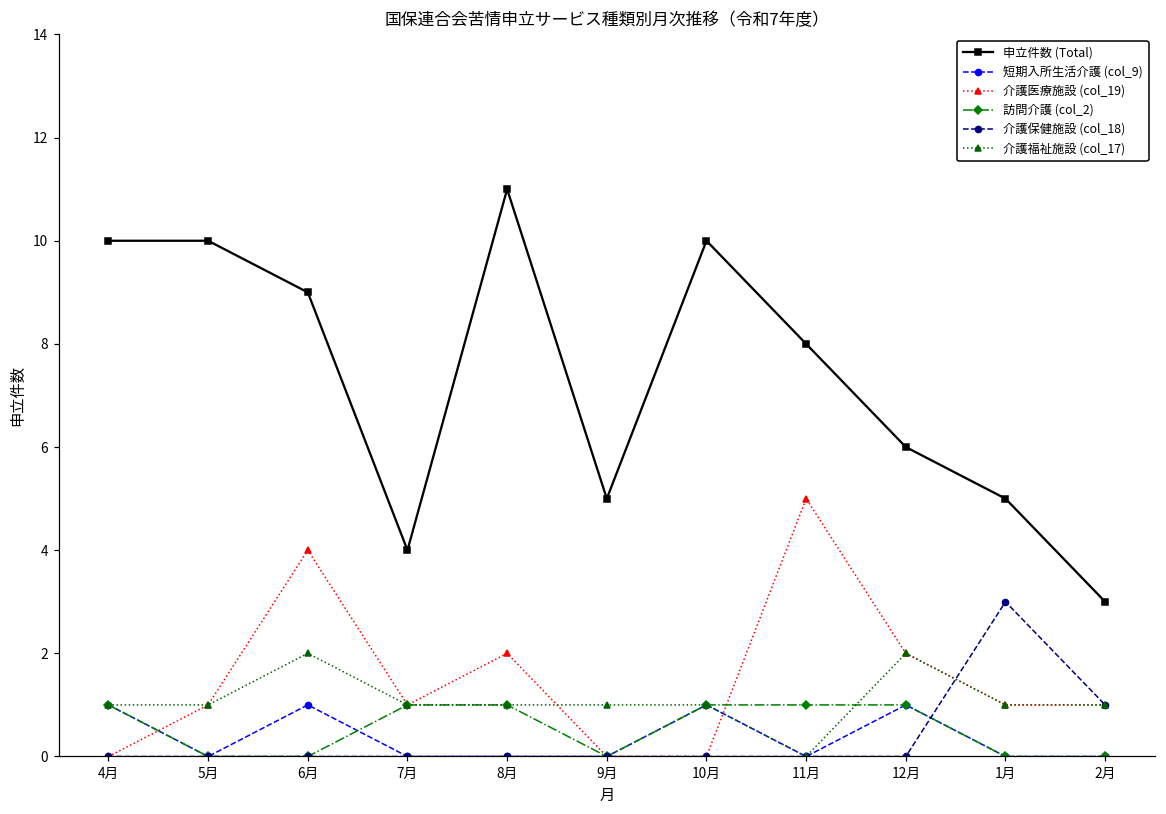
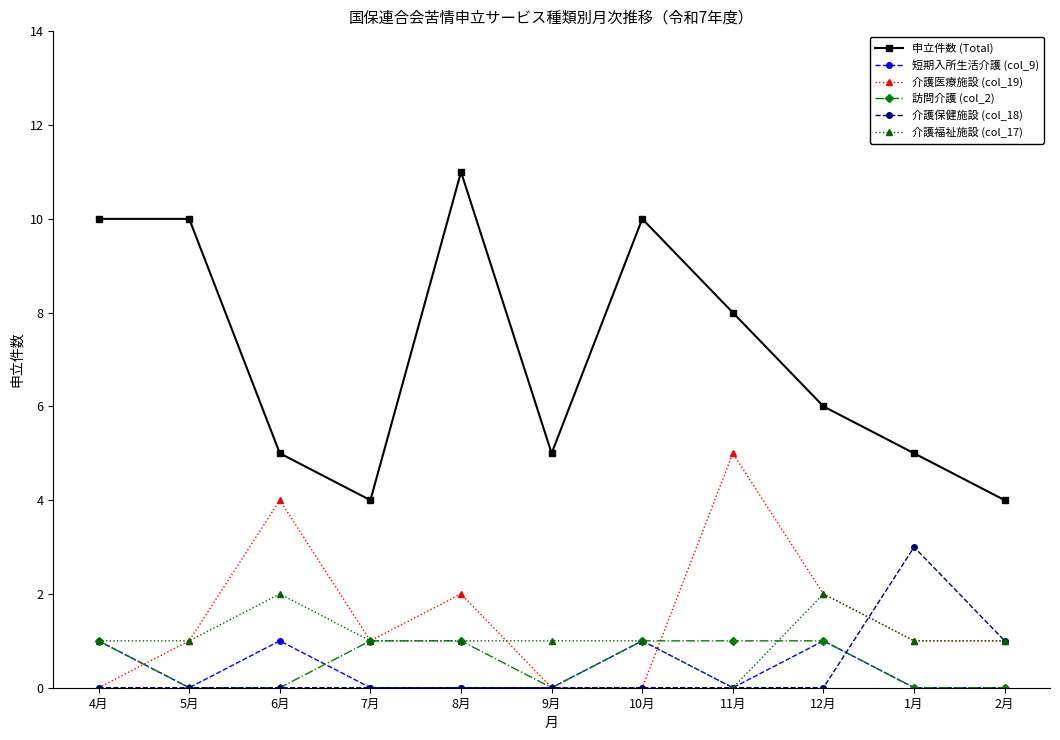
  {
    "申立件数 (Total)": {
      "4月": 10,
      "5月": 10,
-     "6月": 9,
+     "6月": 5,
      "7月": 4,
      "8月": 11,
      "9月": 5,
      "10月": 10,
      "11月": 8,
      "12月": 6,
      "1月": 5,
-     "2月": 3
+     "2月": 4
    },
    "短期入所生活介護 (col_9)": {
      "6月": 1
    },
    "介護医療施設 (col_19)": {
      "6月": 4,
      "8月": 2,
      "11月": 5
    },
    "介護保健施設 (col_18)": {
      "12月": 0,
      "1月": 3
    }
  }
